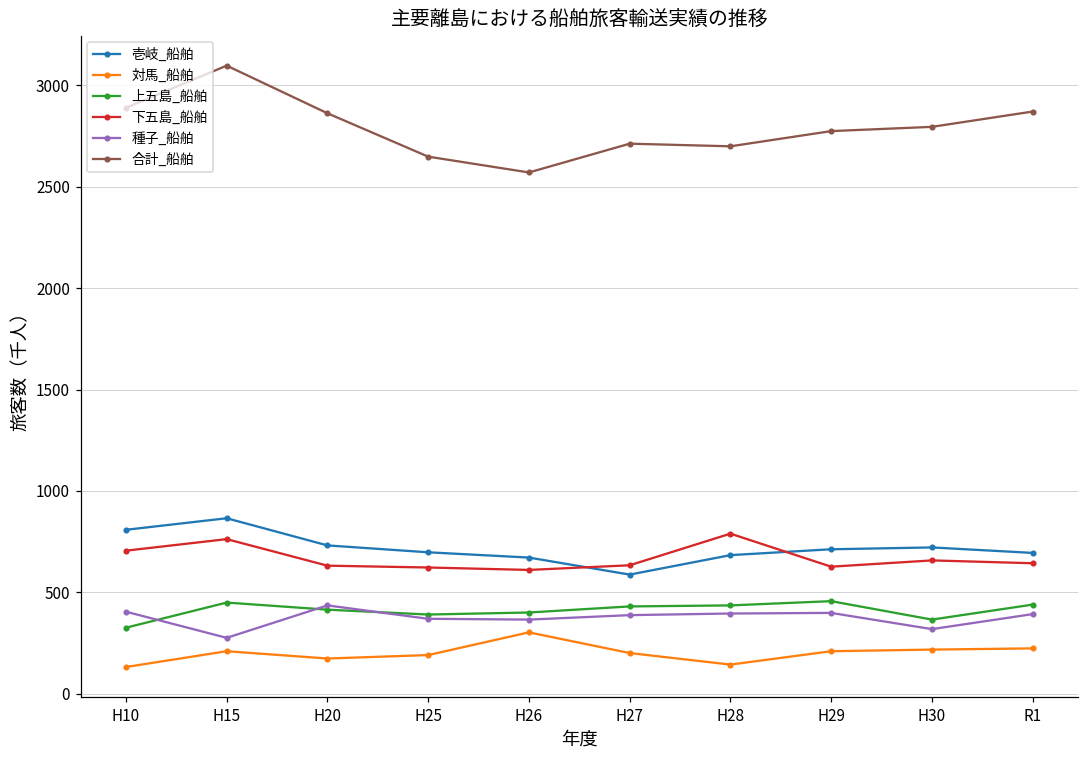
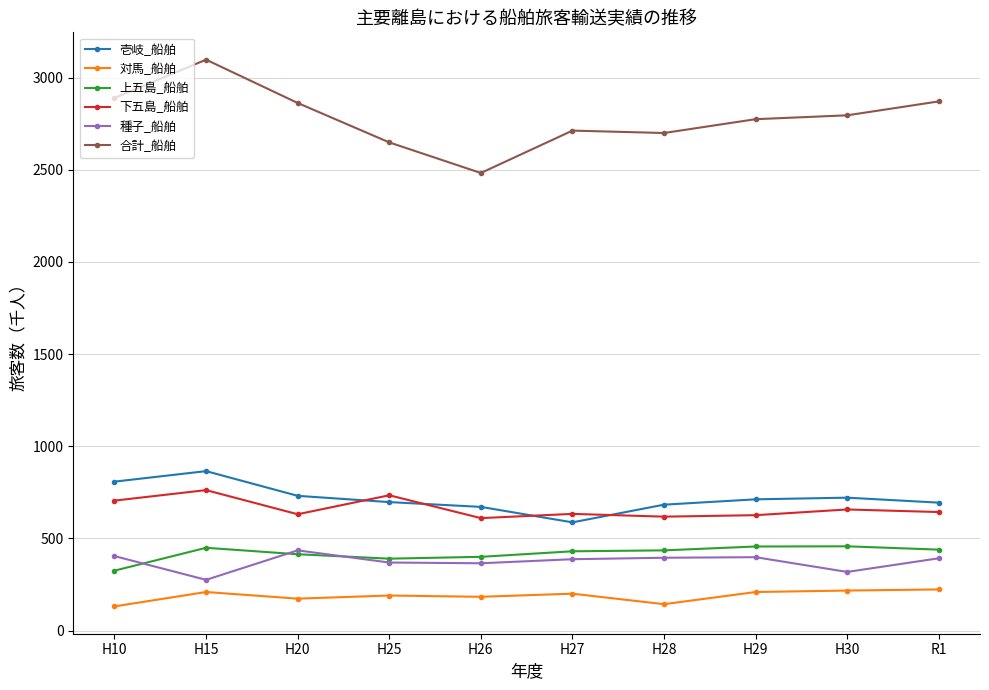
  {
    "壱岐_船舶": {
      "H10": 810,
      "H15": 870,
      "H20": 730,
      "H25": 700,
      "H26": 670,
      "H27": 590,
      "H28": 680,
      "H29": 710,
      "H30": 720,
      "R1": 690
    },
    "対馬_船舶": {
      "H10": 130,
      "H15": 210,
      "H20": 170,
      "H25": 190,
-     "H26": 300,
+     "H26": 180,
      "H27": 200,
      "H28": 140,
      "H29": 210,
      "H30": 220,
      "R1": 220
    },
    "上五島_船舶": {
      "H10": 330,
      "H15": 450,
      "H20": 410,
      "H25": 390,
      "H26": 400,
      "H27": 430,
      "H28": 440,
      "H29": 460,
-     "H30": 370,
+     "H30": 460,
      "R1": 440
    },
    "下五島_船舶": {
      "H10": 710,
      "H15": 760,
      "H20": 630,
-     "H25": 620,
+     "H25": 730,
      "H26": 610,
      "H27": 630,
-     "H28": 790,
+     "H28": 620,
      "H29": 630,
      "H30": 660,
      "R1": 640
    },
    "種子_船舶": {
      "H10": 400,
      "H15": 280,
      "H20": 440,
      "H25": 370,
      "H26": 370,
      "H27": 390,
      "H28": 400,
      "H29": 400,
      "H30": 320,
      "R1": 390
    },
    "合計_船舶": {
      "H15": 3100,
      "H20": 2860,
      "H25": 2650,
-     "H26": 2570,
+     "H26": 2480,
      "H27": 2710,
      "H28": 2700,
      "H29": 2780,
      "H30": 2800,
      "R1": 2870
    }
  }
